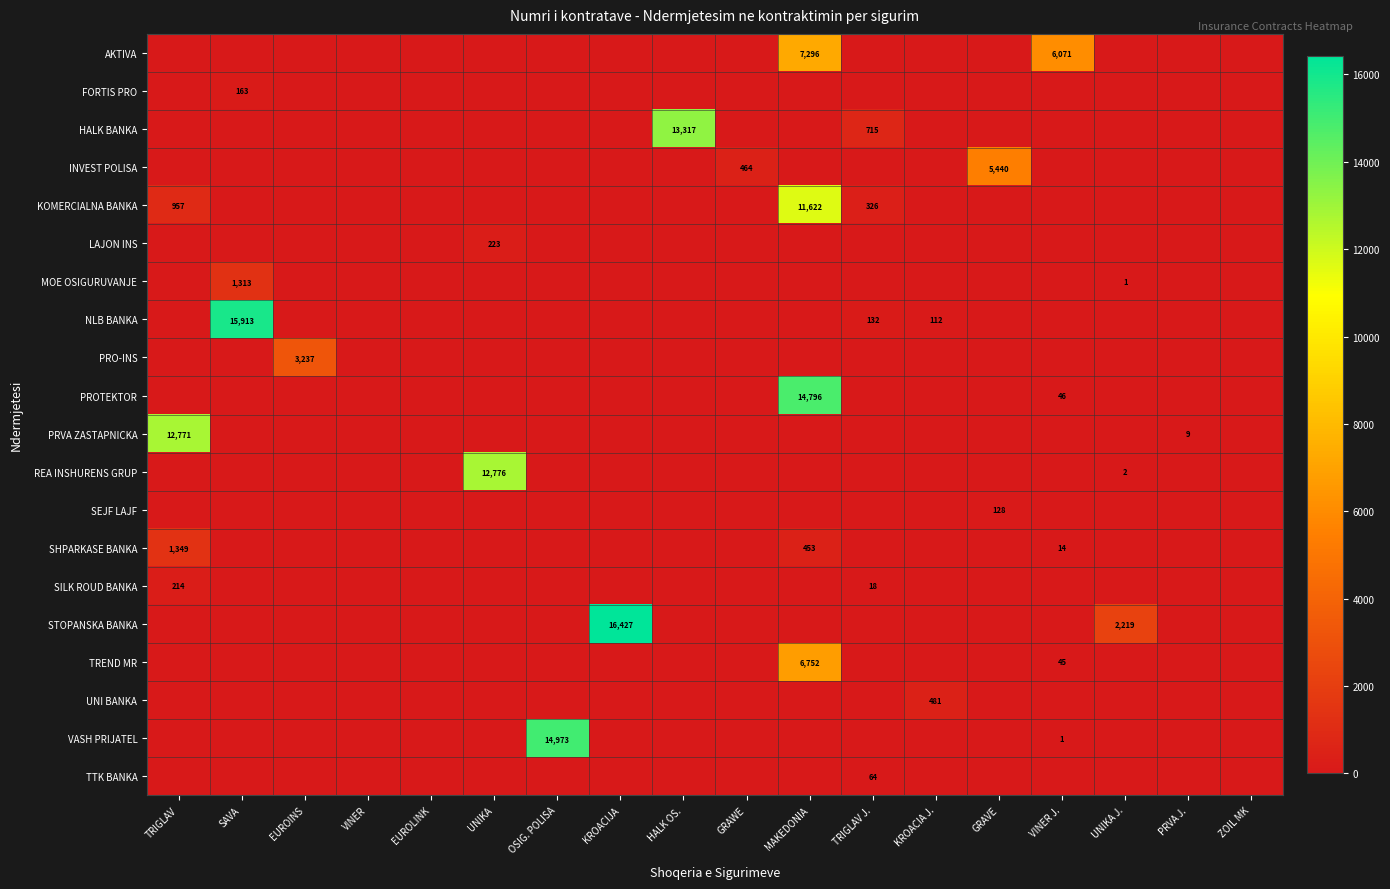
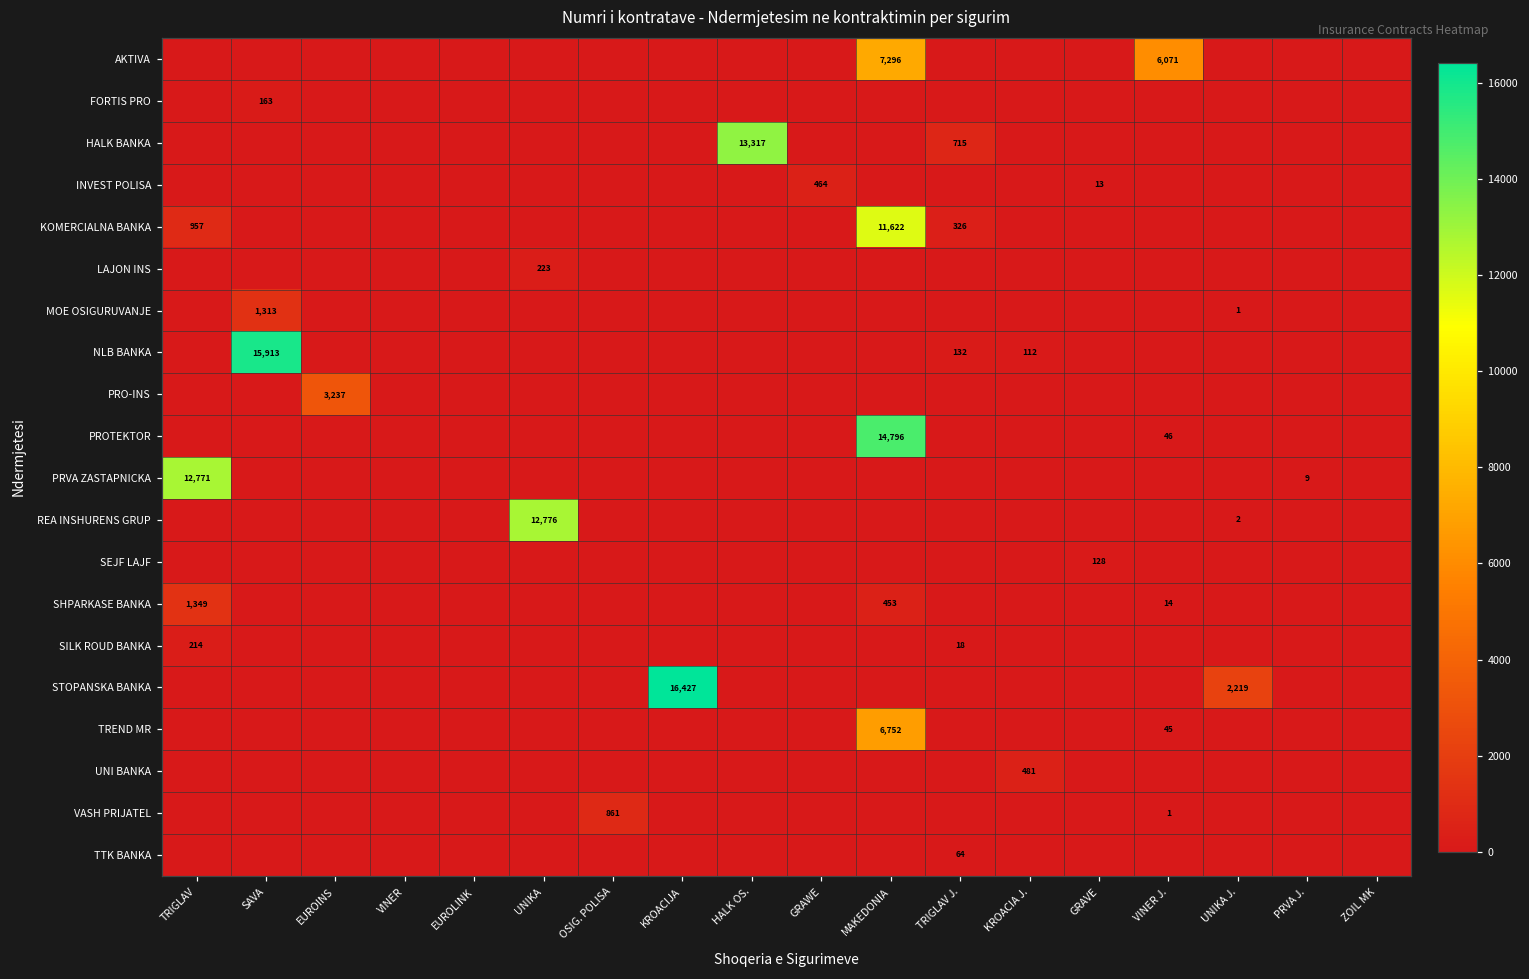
  {
    "AKTIVA": {
      "MAKEDONIA": "7,296",
      "VINER J.": "6,071"
    },
    "FORTIS PRO": {
      "SAVA": "163"
    },
    "HALK BANKA": {
      "HALK OS.": "13,317",
      "TRIGLAV J.": "715"
    },
    "INVEST POLISA": {
      "GRAWE": "464",
-     "GRAVE": "5,440"
+     "GRAVE": "13"
    },
    "KOMERCIALNA BANKA": {
      "TRIGLAV": "957",
      "MAKEDONIA": "11,622",
      "TRIGLAV J.": "326"
    },
    "LAJON INS": {
      "UNIKA": "223"
    },
    "MOE OSIGURUVANJE": {
      "SAVA": "1,313",
      "UNIKA J.": "1"
    },
    "NLB BANKA": {
      "SAVA": "15,913",
      "TRIGLAV J.": "132",
      "KROACIA J.": "112"
    },
    "PRO-INS": {
      "EUROINS": "3,237"
    },
    "PROTEKTOR": {
      "MAKEDONIA": "14,796",
      "VINER J.": "46"
    },
    "PRVA ZASTAPNICKA": {
      "TRIGLAV": "12,771",
      "PRVA J.": "9"
    },
    "REA INSHURENS GRUP": {
      "UNIKA": "12,776",
      "UNIKA J.": "2"
    },
    "SEJF LAJF": {
      "GRAVE": "128"
    },
    "SHPARKASE BANKA": {
      "TRIGLAV": "1,349",
      "MAKEDONIA": "453",
      "VINER J.": "14"
    },
    "SILK ROUD BANKA": {
      "TRIGLAV": "214",
      "TRIGLAV J.": "18"
    },
    "STOPANSKA BANKA": {
      "KROACIJA": "16,427",
      "UNIKA J.": "2,219"
    },
    "TREND MR": {
      "MAKEDONIA": "6,752",
      "VINER J.": "45"
    },
    "UNI BANKA": {
      "KROACIA J.": "481"
    },
    "VASH PRIJATEL": {
-     "OSIG. POLISA": "14,973",
+     "OSIG. POLISA": "861",
      "VINER J.": "1"
    },
    "TTK BANKA": {
      "TRIGLAV J.": "64"
    }
  }
